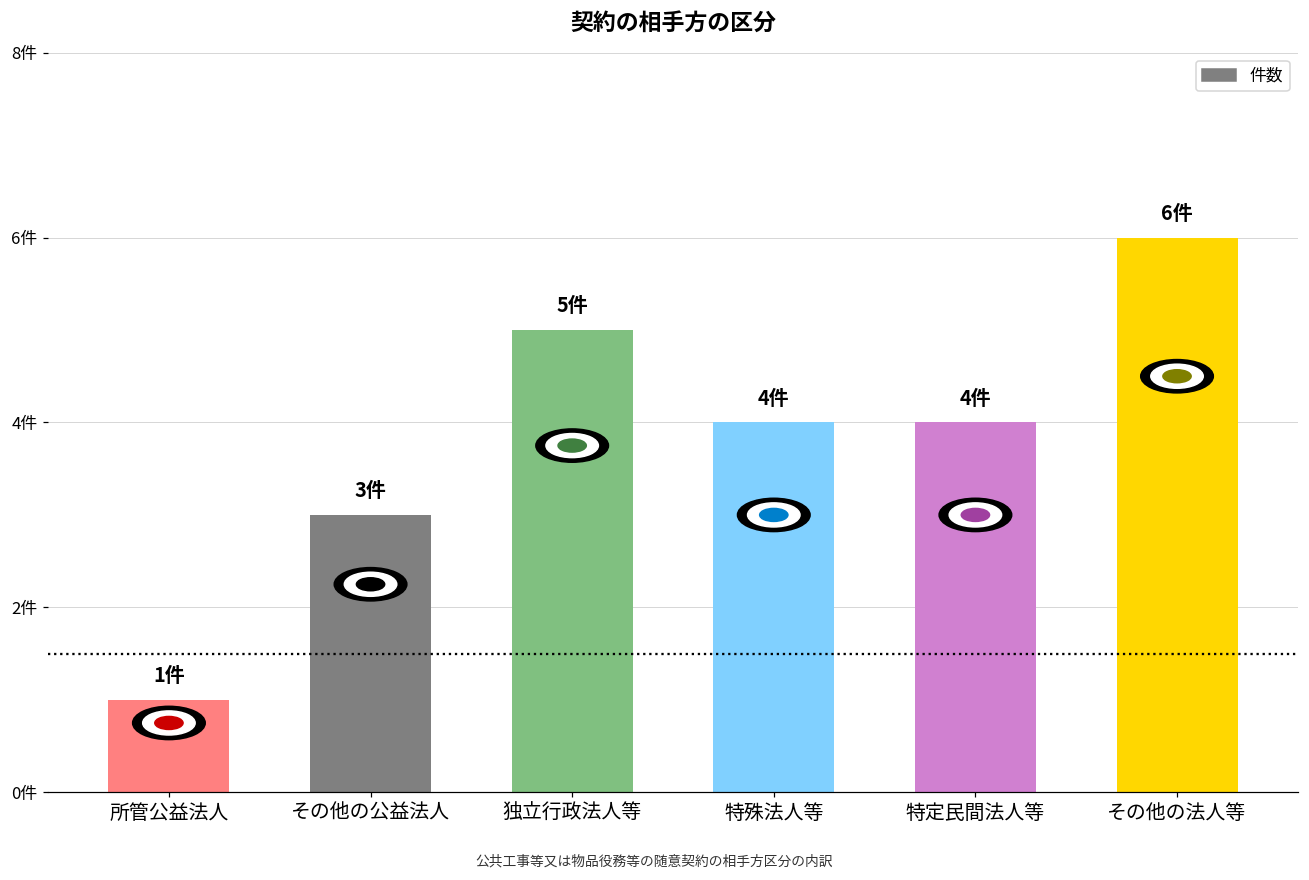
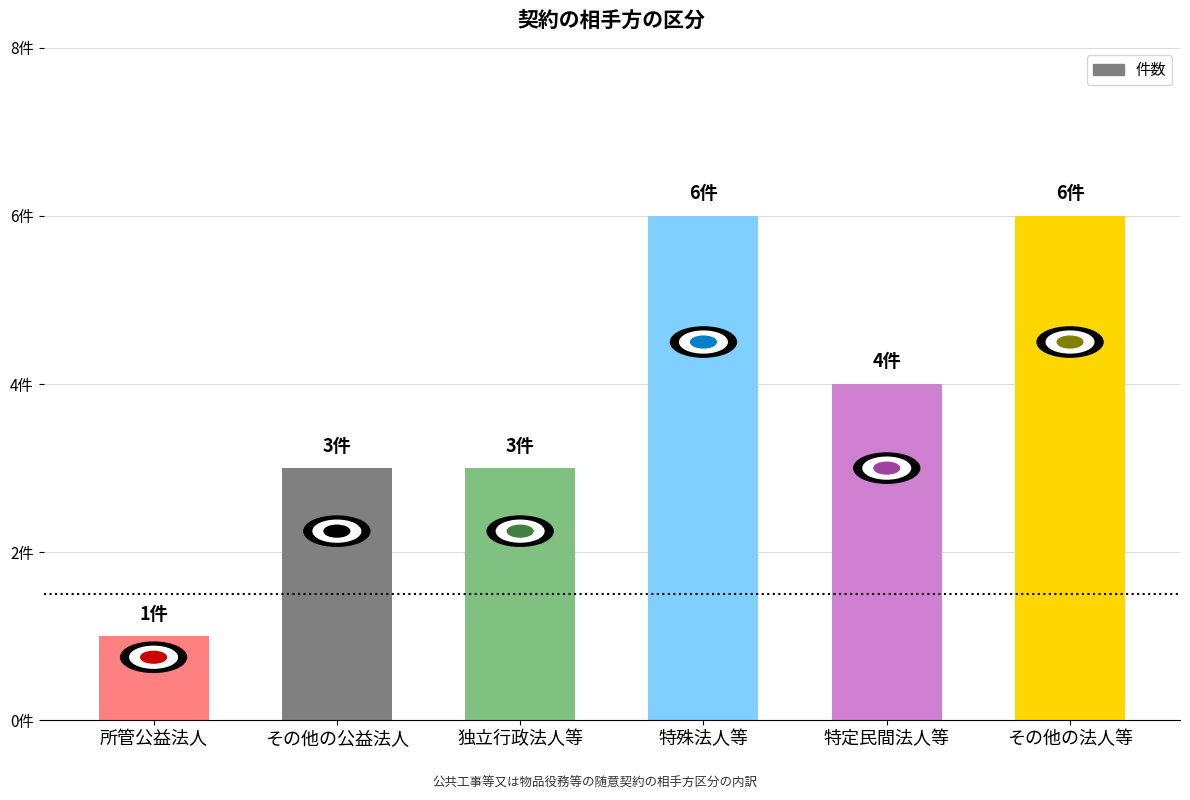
  {
    "所管公益法人": "1件",
    "その他の公益法人": "3件",
-   "独立行政法人等": "5件",
-   "特殊法人等": "4件",
+   "独立行政法人等": "3件",
+   "特殊法人等": "6件",
    "特定民間法人等": "4件",
    "その他の法人等": "6件"
  }
